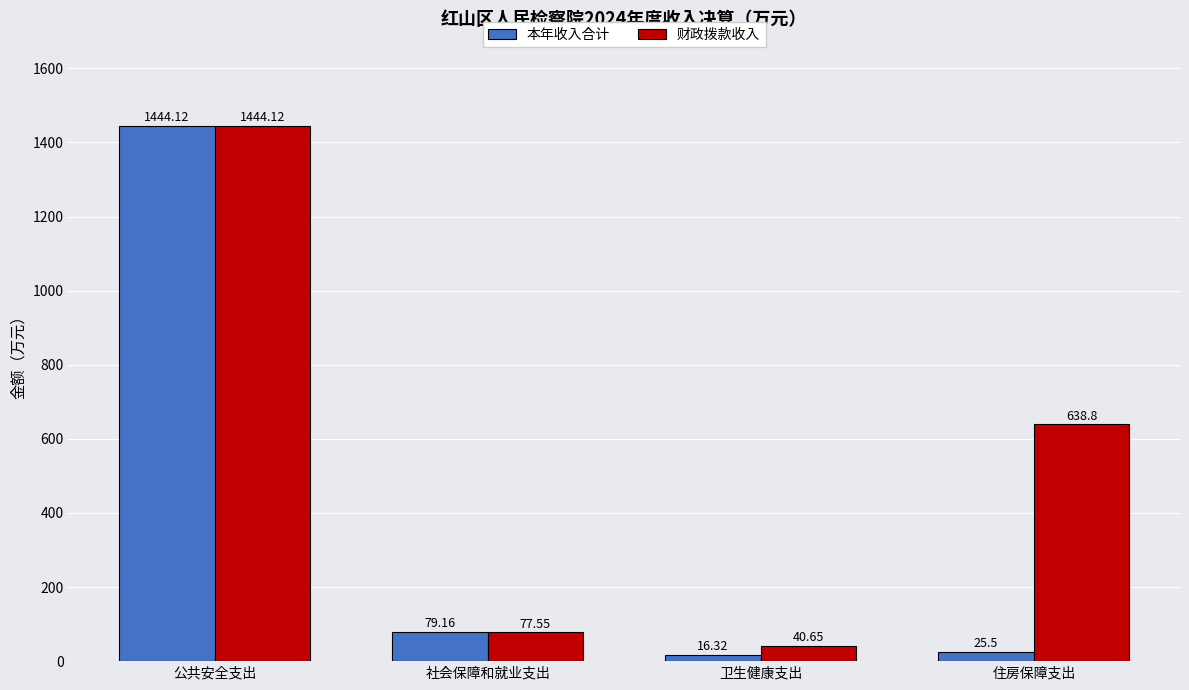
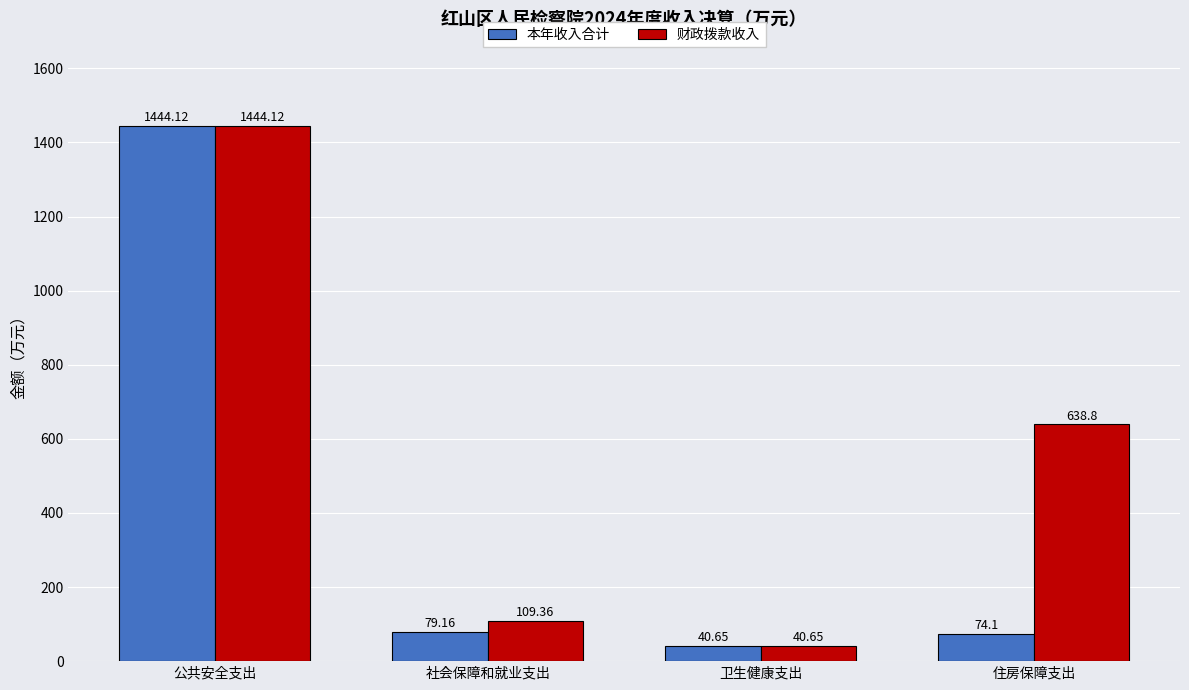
  {
    "本年收入合计": {
      "公共安全支出": 1444.12,
      "社会保障和就业支出": 79.16,
-     "卫生健康支出": 16.32,
-     "住房保障支出": 25.5
+     "卫生健康支出": 40.65,
+     "住房保障支出": 74.1
    },
    "财政拨款收入": {
      "公共安全支出": 1444.12,
-     "社会保障和就业支出": 77.55,
+     "社会保障和就业支出": 109.36,
      "卫生健康支出": 40.65,
      "住房保障支出": 638.8
    }
  }
